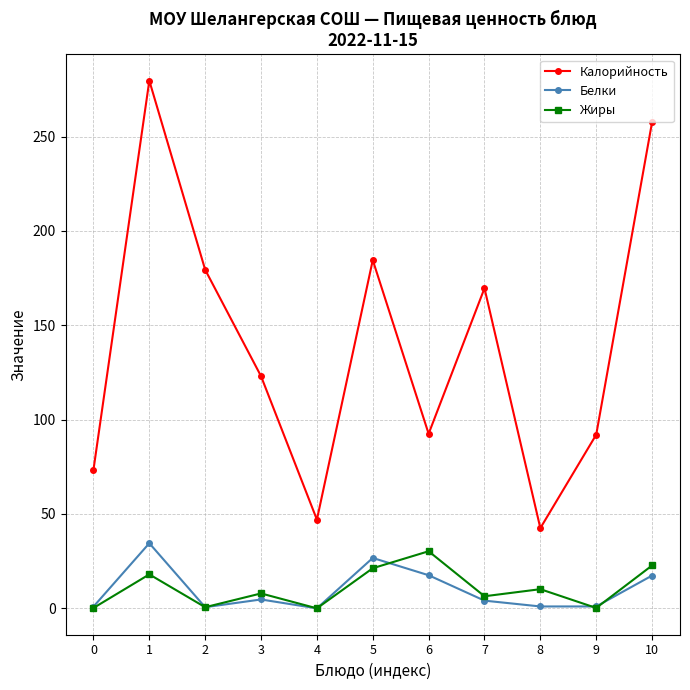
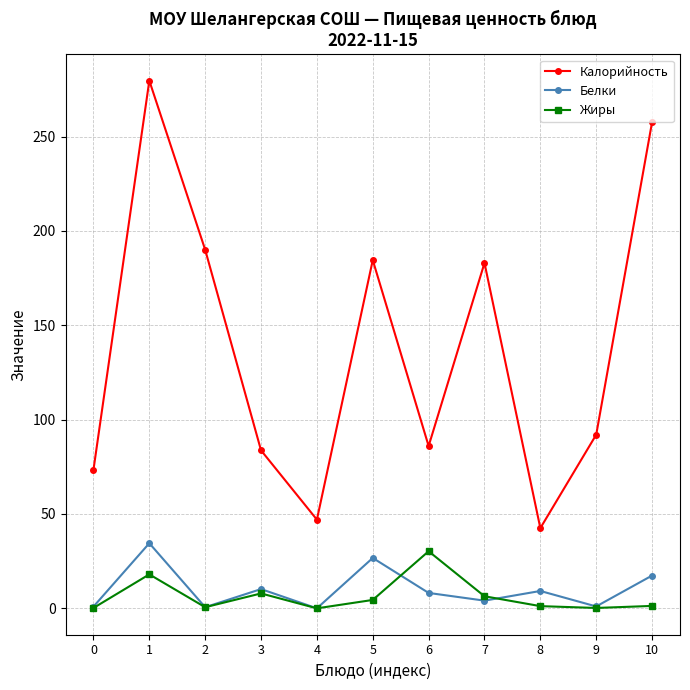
  {
    "Калорийность": {
      "0": 73,
      "1": 280,
-     "2": 179,
-     "3": 123,
+     "2": 190,
+     "3": 84,
      "4": 47,
      "5": 185,
-     "6": 93,
-     "7": 170,
+     "6": 86,
+     "7": 183,
      "8": 43,
      "9": 92,
      "10": 258
    },
    "Белки": {
      "1": 35,
-     "3": 5,
+     "3": 10,
      "5": 27,
-     "6": 18,
+     "6": 8,
      "7": 4,
-     "8": 1,
+     "8": 9,
      "10": 17
    },
    "Жиры": {
      "1": 18,
      "3": 8,
-     "5": 21,
+     "5": 4,
      "6": 30,
      "7": 6,
-     "8": 10,
-     "10": 23
+     "8": 1,
+     "10": 1
    }
  }
